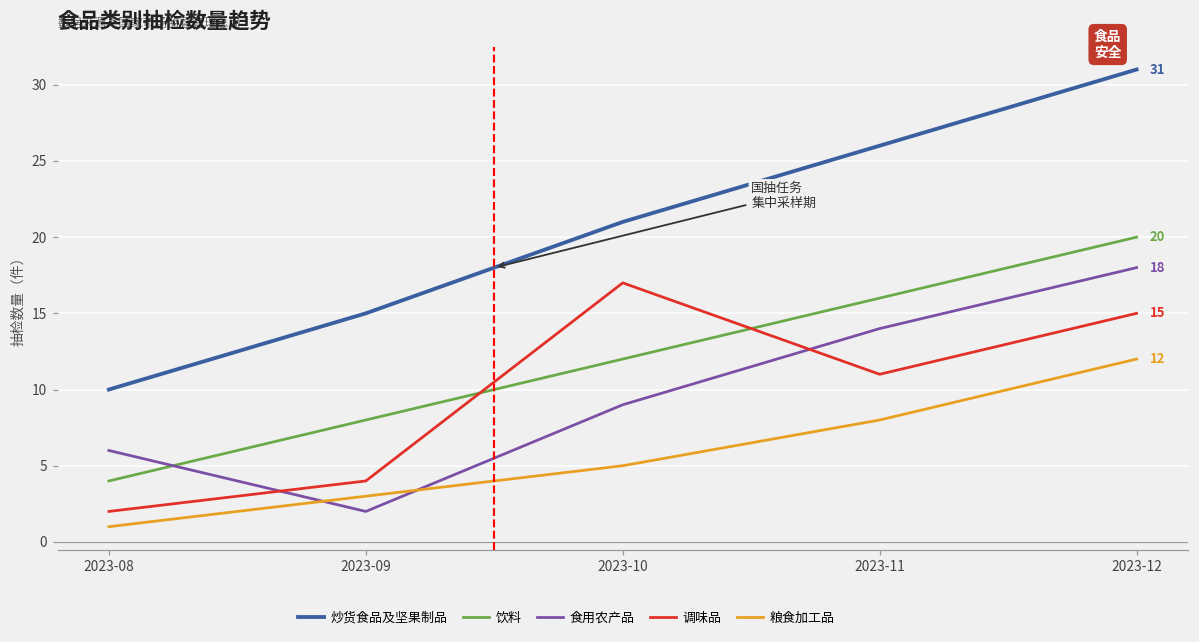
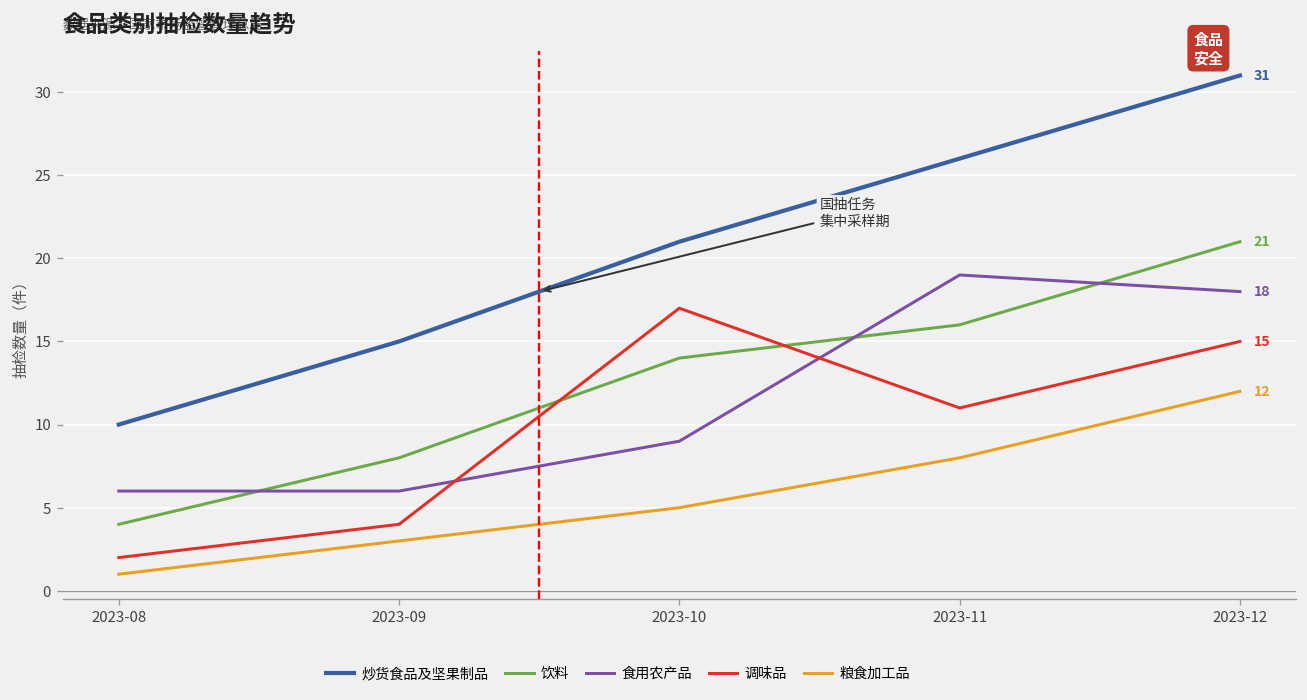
  {
    "炒货食品及坚果制品": {
      "2023-12": 31
    },
    "饮料": {
-     "2023-10": 12,
-     "2023-12": 20
+     "2023-10": 14,
+     "2023-12": 21
    },
    "食用农产品": {
      "2023-08": 6,
-     "2023-09": 2,
+     "2023-09": 6,
      "2023-10": 9,
-     "2023-11": 14
+     "2023-11": 19
    },
    "调味品": {
      "2023-12": 15
    },
    "粮食加工品": {
      "2023-12": 12
    }
  }
